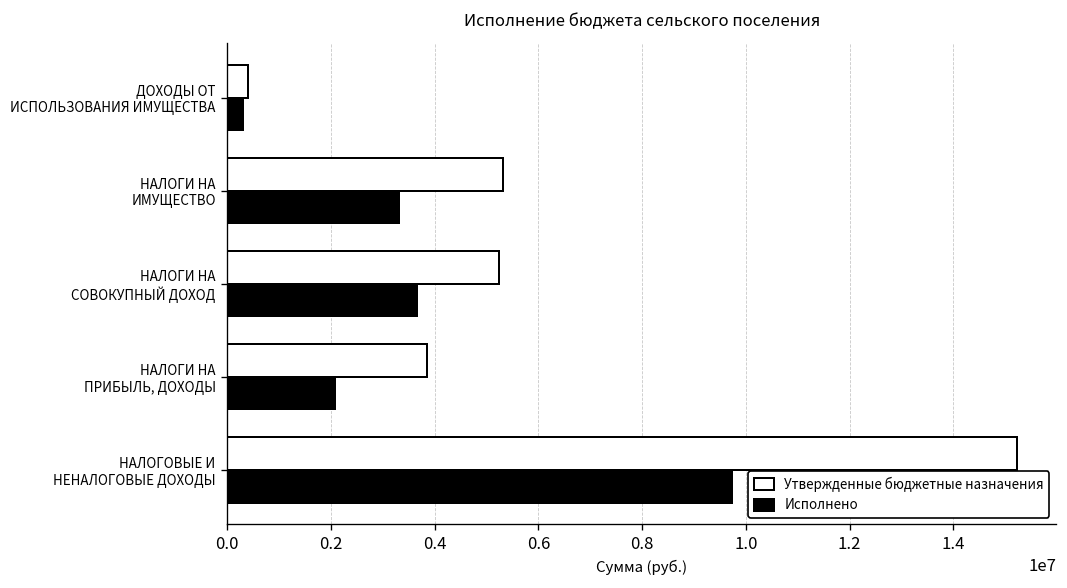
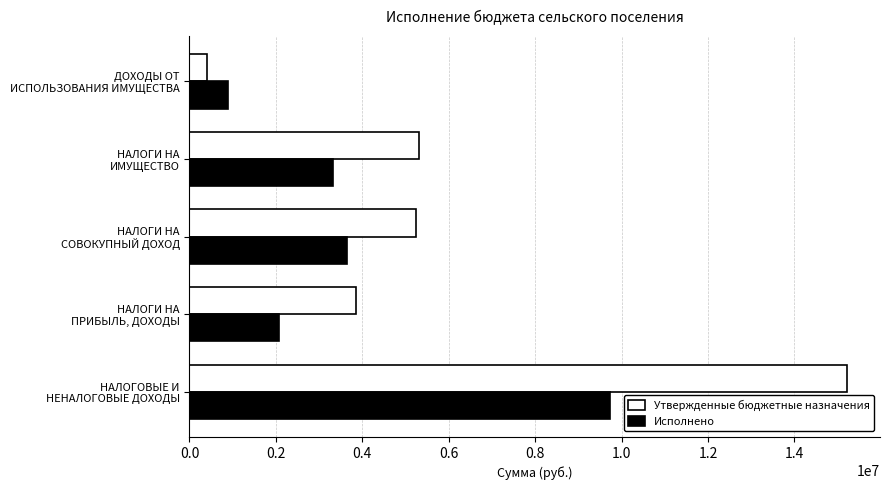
  {
    "Утвержденные бюджетные назначения": {
      "ДОХОДЫ ОТ ИСПОЛЬЗОВАНИЯ ИМУЩЕСТВА": 400000,
      "НАЛОГИ НА ИМУЩЕСТВО": 5300000,
      "НАЛОГИ НА СОВОКУПНЫЙ ДОХОД": 5200000,
      "НАЛОГИ НА ПРИБЫЛЬ, ДОХОДЫ": 3900000,
      "НАЛОГОВЫЕ И НЕНАЛОГОВЫЕ ДОХОДЫ": 15200000
    },
    "Исполнено": {
-     "ДОХОДЫ ОТ ИСПОЛЬЗОВАНИЯ ИМУЩЕСТВА": 300000,
+     "ДОХОДЫ ОТ ИСПОЛЬЗОВАНИЯ ИМУЩЕСТВА": 900000,
      "НАЛОГИ НА ИМУЩЕСТВО": 3300000,
      "НАЛОГИ НА СОВОКУПНЫЙ ДОХОД": 3600000,
      "НАЛОГИ НА ПРИБЫЛЬ, ДОХОДЫ": 2100000,
      "НАЛОГОВЫЕ И НЕНАЛОГОВЫЕ ДОХОДЫ": 9700000
    }
  }
